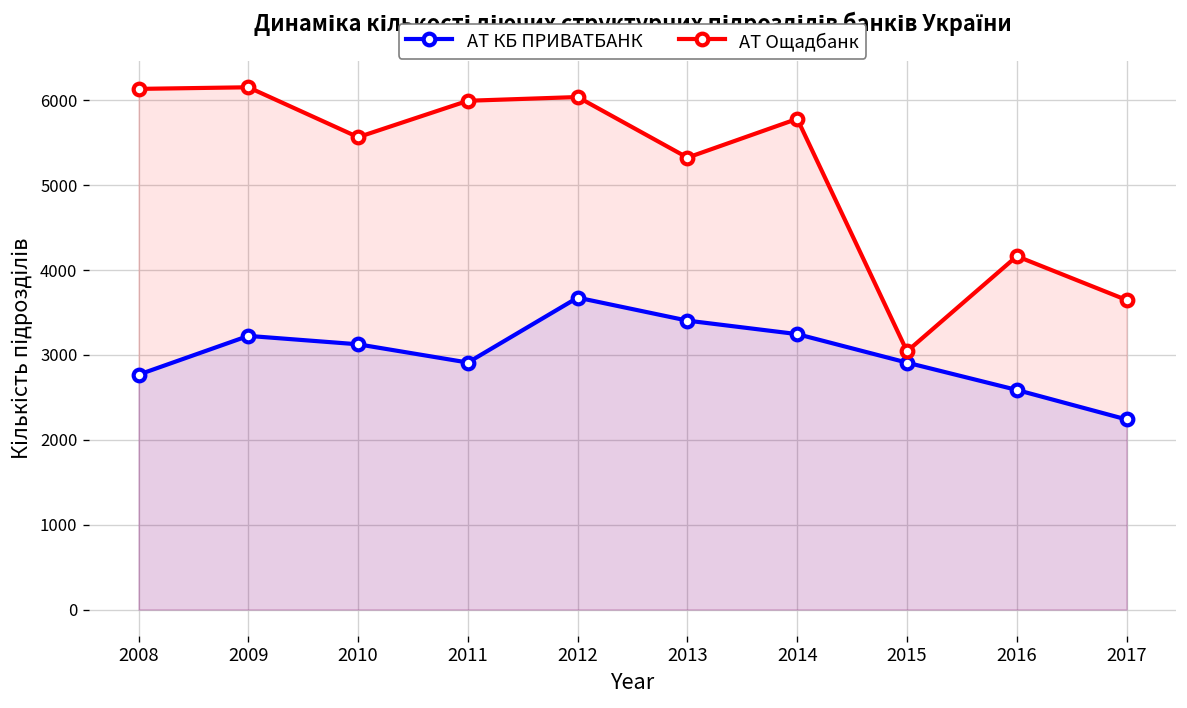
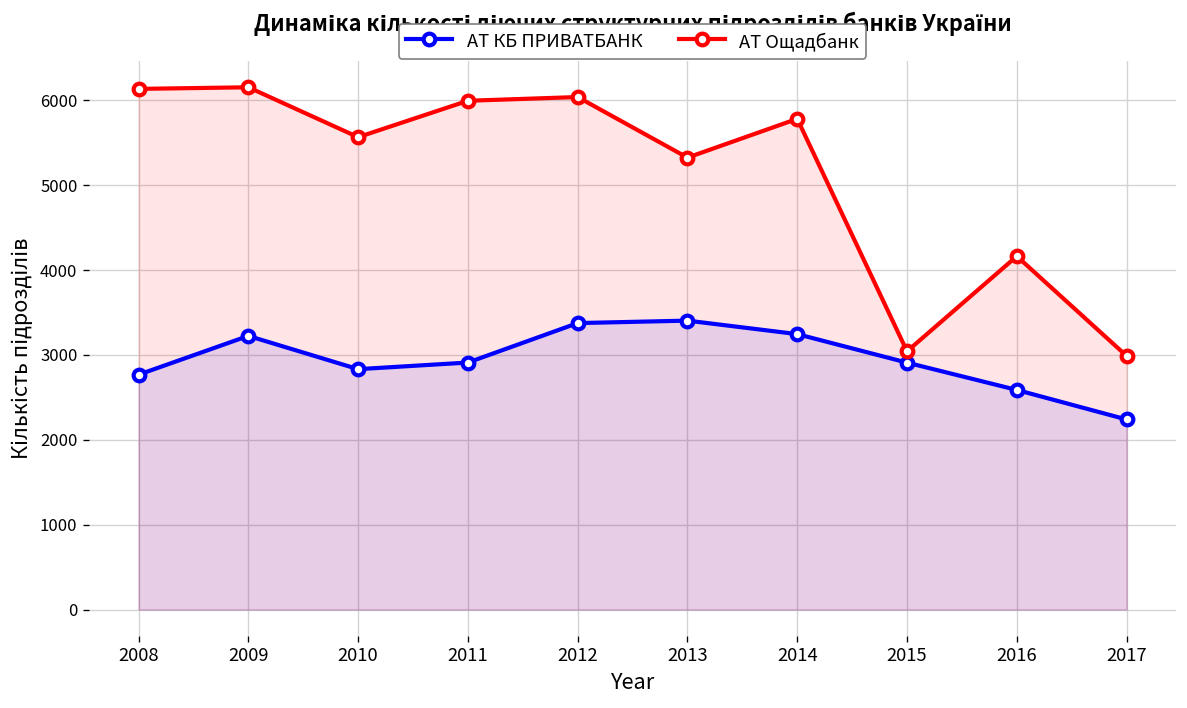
  {
    "АТ КБ ПРИВАТБАНК": {
      "2008": 2800,
      "2009": 3200,
-     "2010": 3100,
+     "2010": 2800,
      "2011": 2900,
-     "2012": 3700,
+     "2012": 3400,
      "2013": 3400,
      "2014": 3200,
      "2015": 2900,
      "2016": 2600,
      "2017": 2200
    },
    "АТ Ощадбанк": {
      "2008": 6100,
      "2009": 6200,
      "2010": 5600,
      "2011": 6000,
      "2012": 6000,
      "2013": 5300,
      "2014": 5800,
      "2015": 3000,
      "2016": 4200,
-     "2017": 3600
+     "2017": 3000
    }
  }
